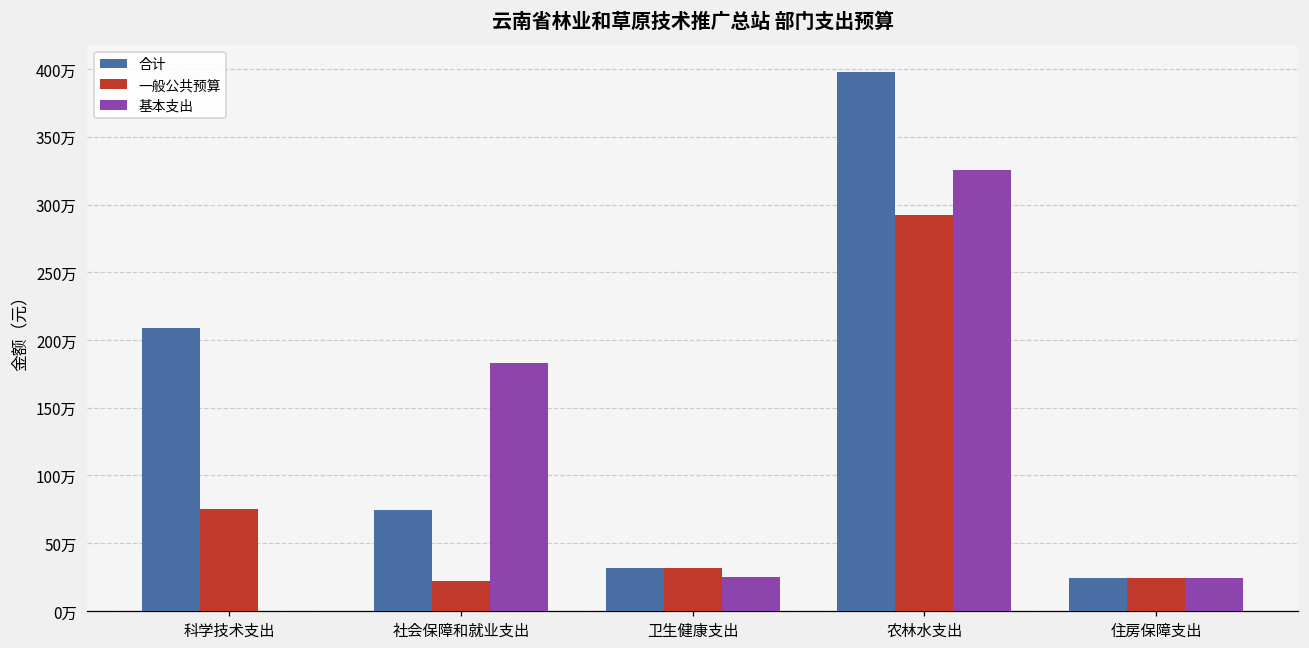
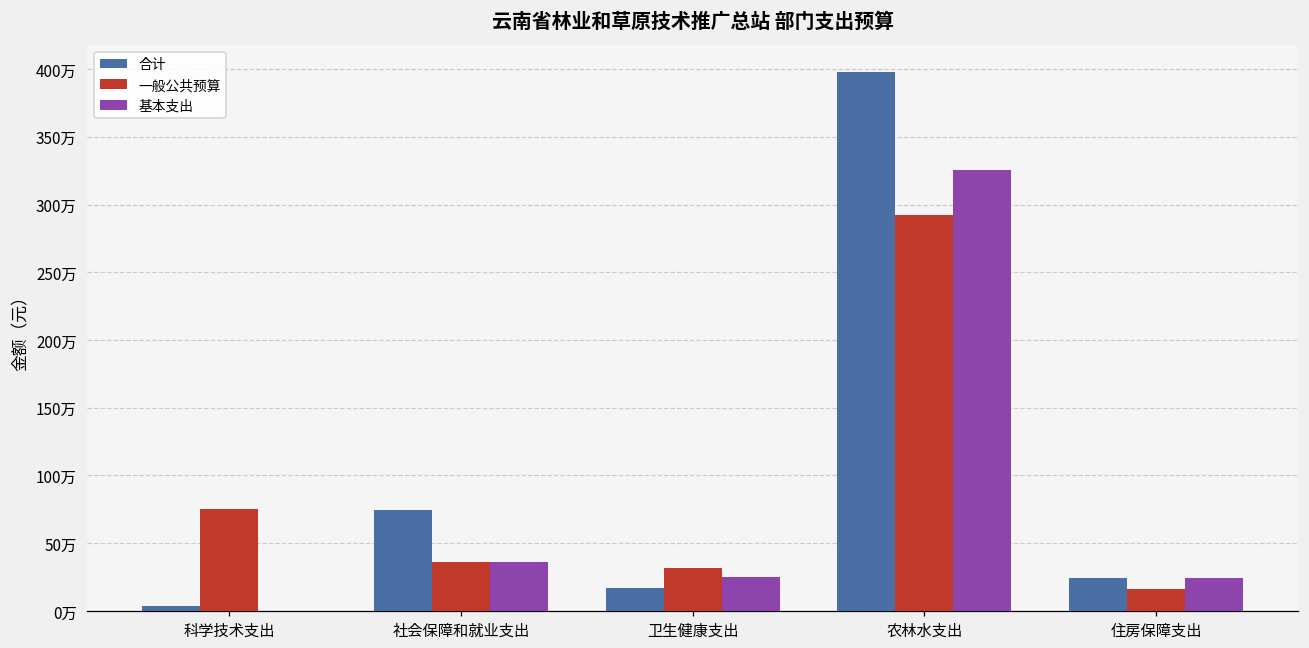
  {
    "合计": {
-     "科学技术支出": "209万",
+     "科学技术支出": "3万",
      "社会保障和就业支出": "74万",
-     "卫生健康支出": "32万",
+     "卫生健康支出": "17万",
      "农林水支出": "398万",
      "住房保障支出": "24万"
    },
    "一般公共预算": {
      "科学技术支出": "76万",
-     "社会保障和就业支出": "22万",
+     "社会保障和就业支出": "36万",
      "卫生健康支出": "32万",
      "农林水支出": "292万",
-     "住房保障支出": "24万"
+     "住房保障支出": "16万"
    },
    "基本支出": {
      "科学技术支出": "0万",
-     "社会保障和就业支出": "183万",
+     "社会保障和就业支出": "36万",
      "卫生健康支出": "25万",
      "农林水支出": "326万",
      "住房保障支出": "24万"
    }
  }
